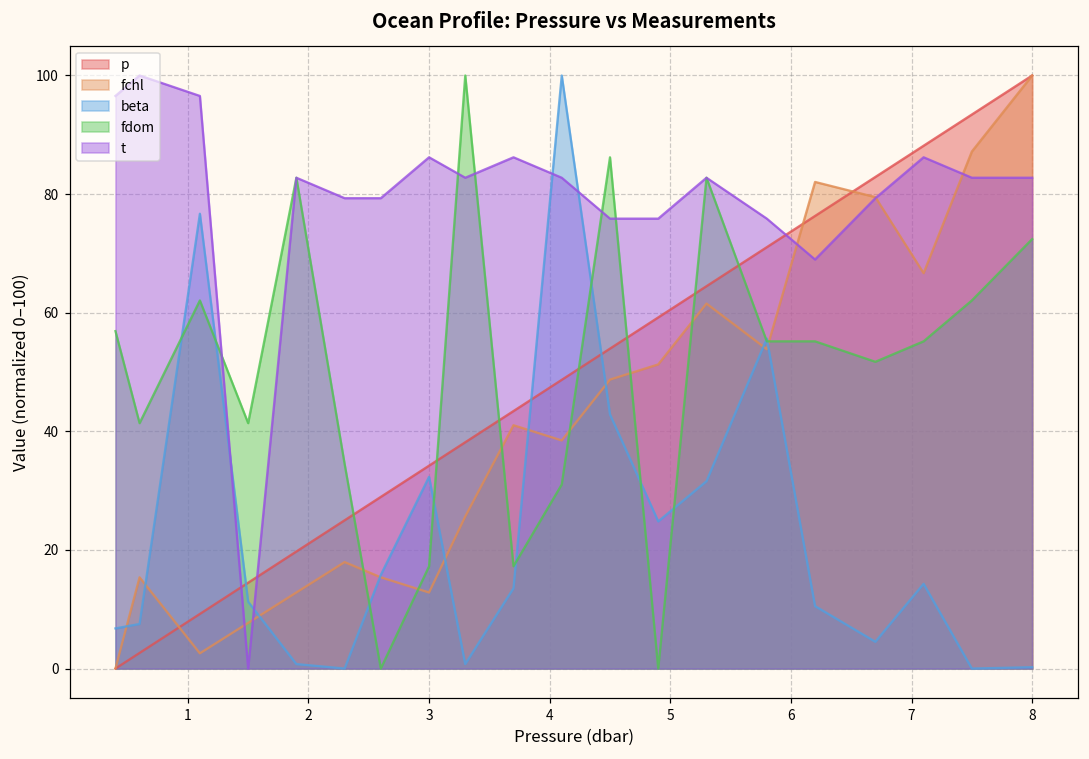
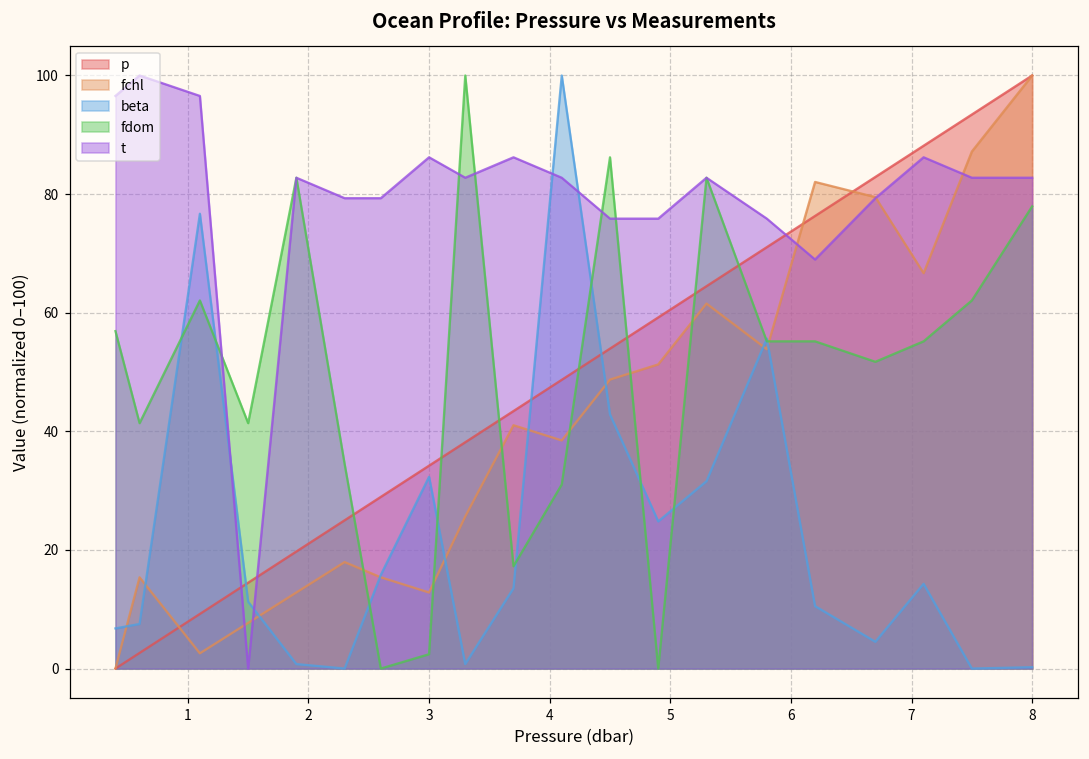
  {
    "beta": {
      "3": 32,
      "8": 0
    },
    "fdom": {
-     "3": 17,
-     "8": 72
+     "3": 2,
+     "8": 78
    },
    "t": {
      "3": 86,
      "8": 83
    }
  }
